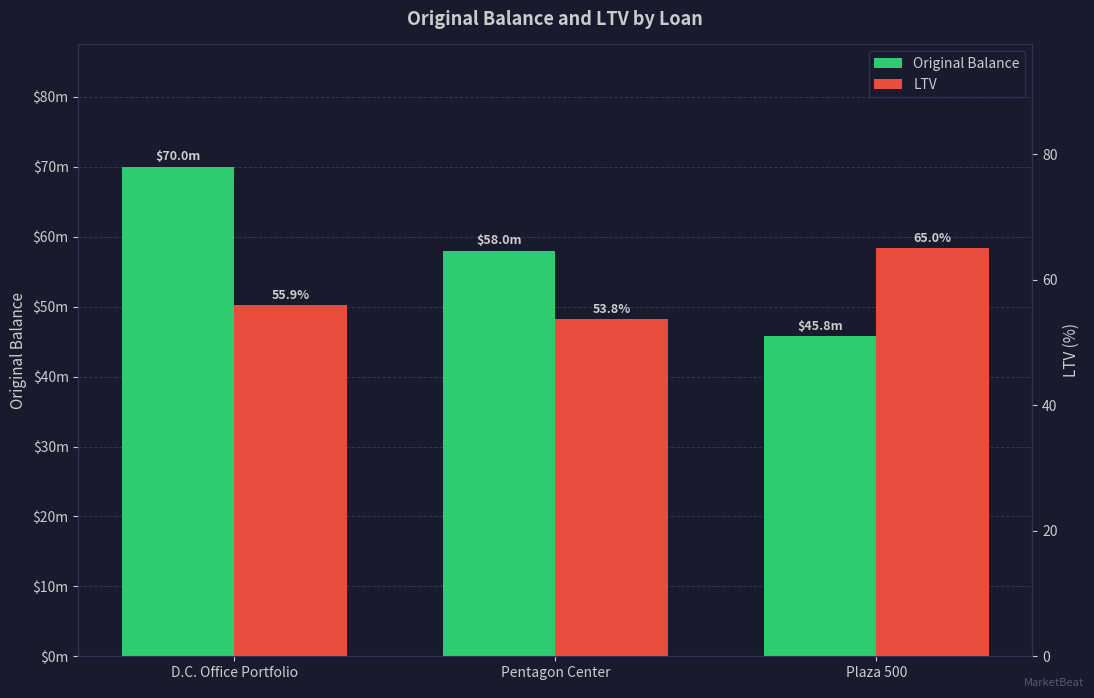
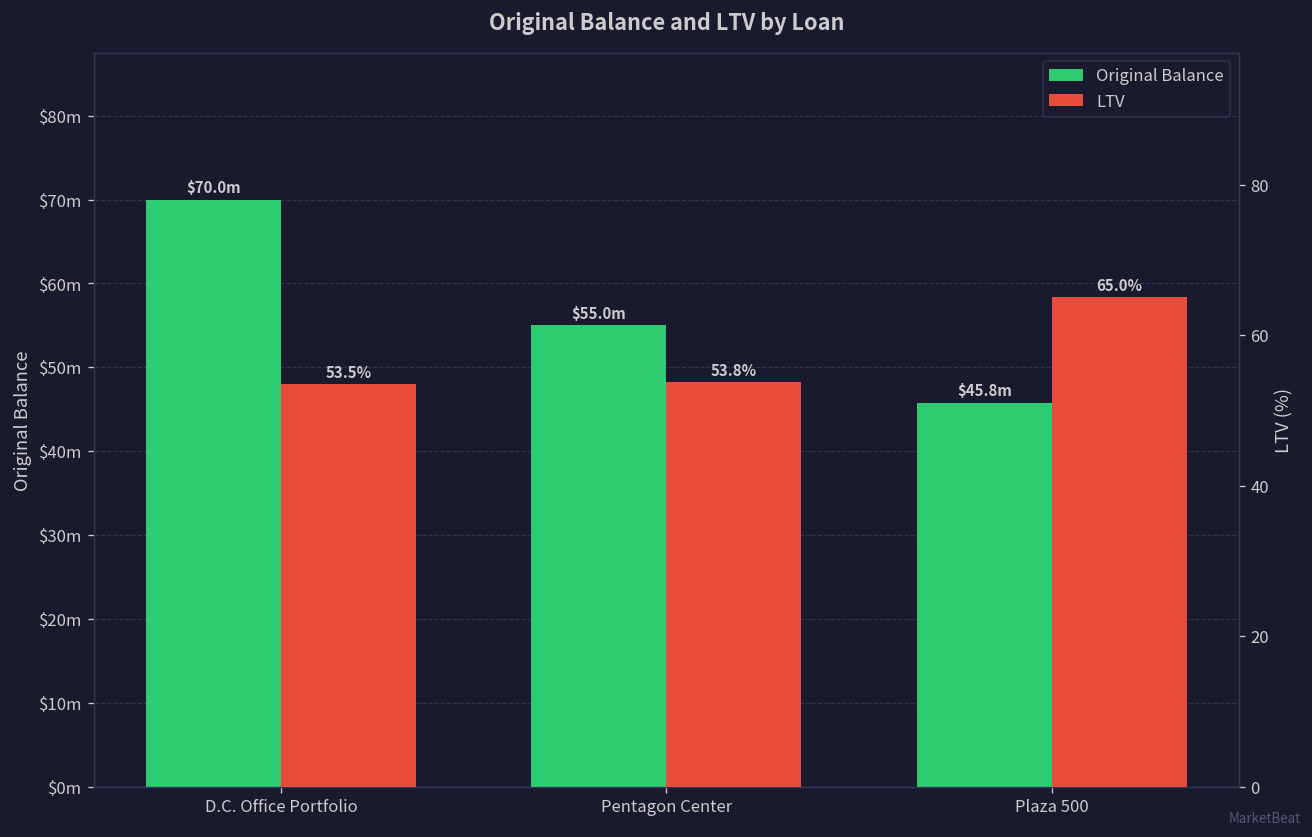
  {
    "Original Balance": {
      "D.C. Office Portfolio": "$70.0m",
-     "Pentagon Center": "$58.0m",
+     "Pentagon Center": "$55.0m",
      "Plaza 500": "$45.8m"
    },
    "LTV": {
-     "D.C. Office Portfolio": "55.9%",
+     "D.C. Office Portfolio": "53.5%",
      "Pentagon Center": "53.8%",
      "Plaza 500": "65.0%"
    }
  }
